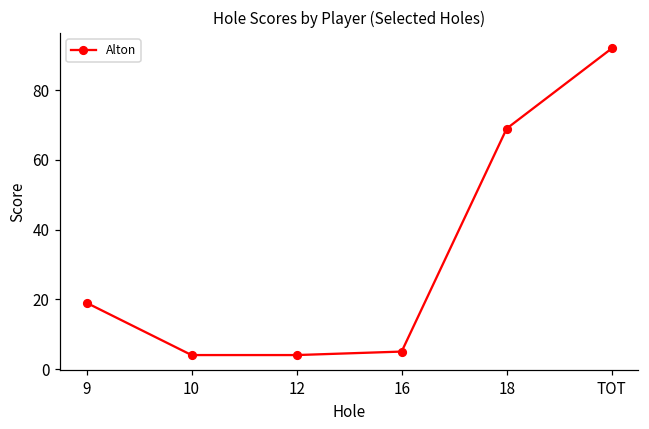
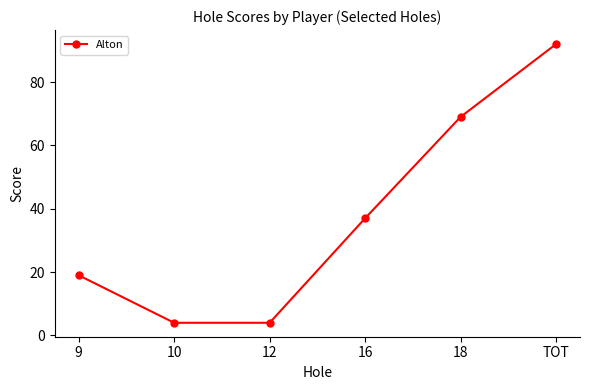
  {
    "9": 19,
    "10": 4,
    "12": 4,
-   "16": 5,
+   "16": 37,
    "18": 69,
    "TOT": 92
  }
